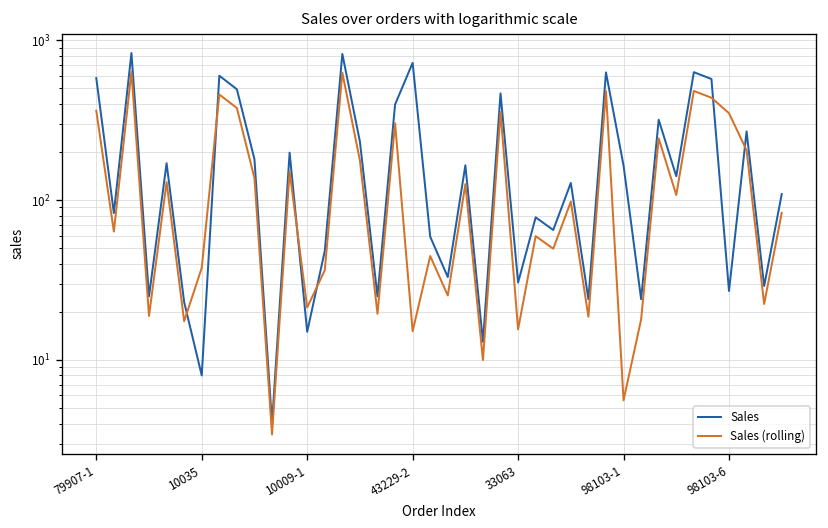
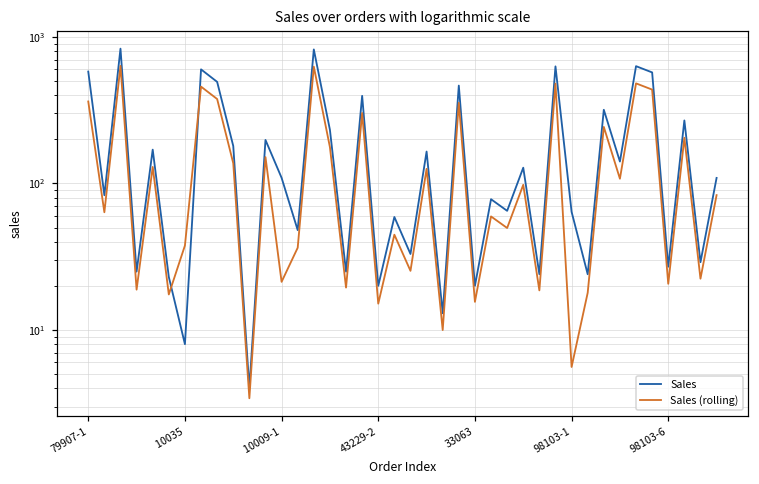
  {
    "Sales": {
      "79907-1": 600,
      "10035": 8,
-     "10009-1": 15,
-     "43229-2": 700,
-     "33063": 31,
-     "98103-1": 160,
+     "10009-1": 110,
+     "43229-2": 20,
+     "33063": 20,
+     "98103-1": 60,
      "98103-6": 27
    },
    "Sales (rolling)": {
      "79907-1": 360,
      "10035": 38,
      "10009-1": 21,
      "43229-2": 15,
      "33063": 16,
      "98103-1": 5.6,
-     "98103-6": 350
+     "98103-6": 21
    }
  }
